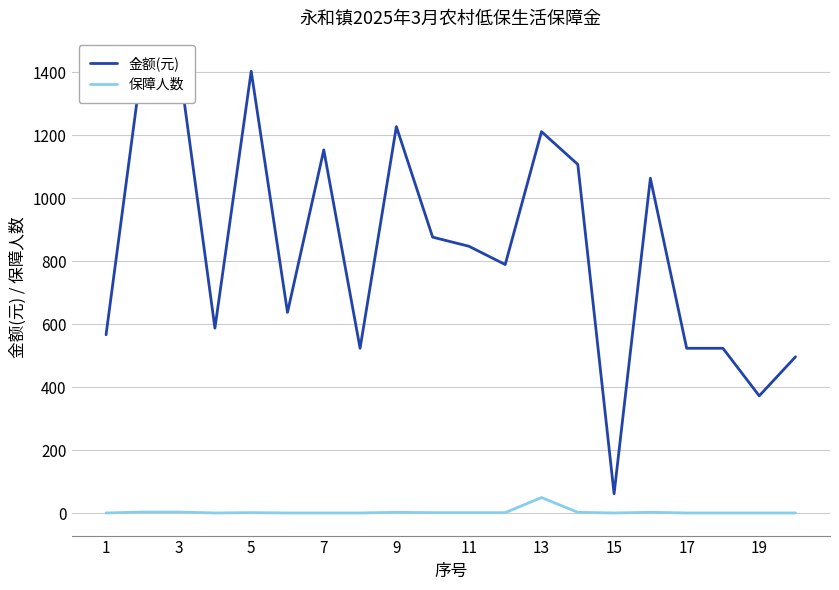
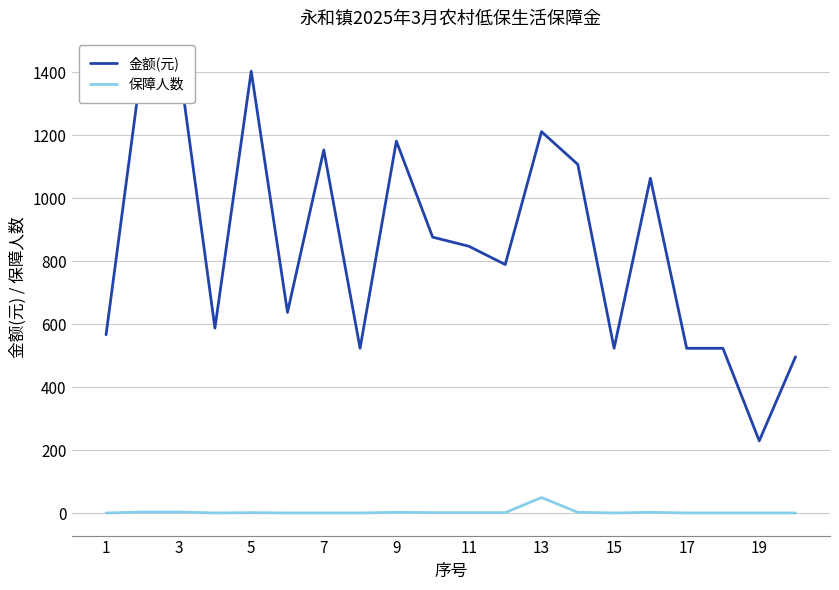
  {
    "金额(元)": {
      "1": 570,
      "5": 1400,
      "7": 1150,
-     "9": 1230,
+     "9": 1180,
      "11": 850,
      "13": 1210,
-     "15": 60,
+     "15": 520,
      "17": 520,
-     "19": 370
+     "19": 230
    },
    "保障人数": {
      "1": 0,
      "3": 0,
      "5": 0,
      "7": 0,
      "9": 0,
      "11": 0,
      "13": 50,
      "15": 0,
      "17": 0,
      "19": 0
    }
  }
